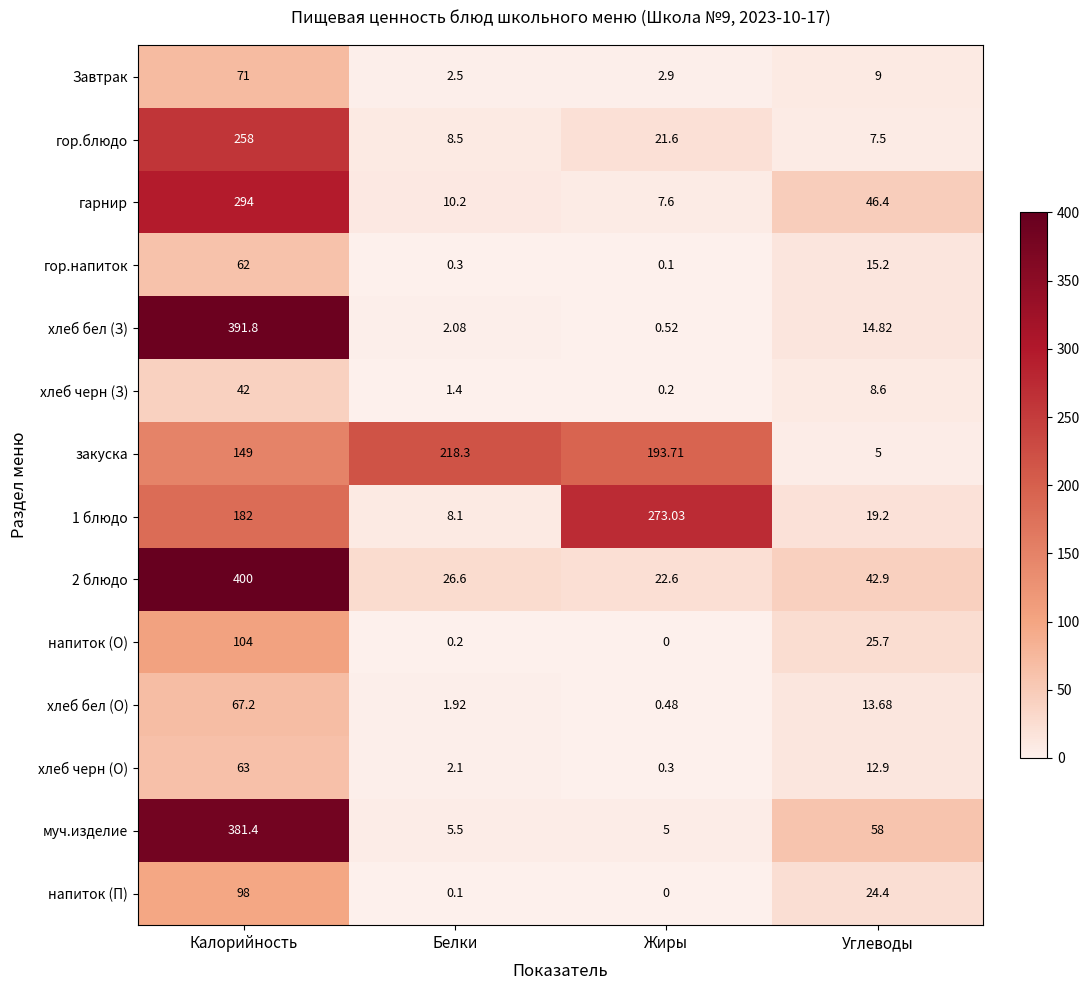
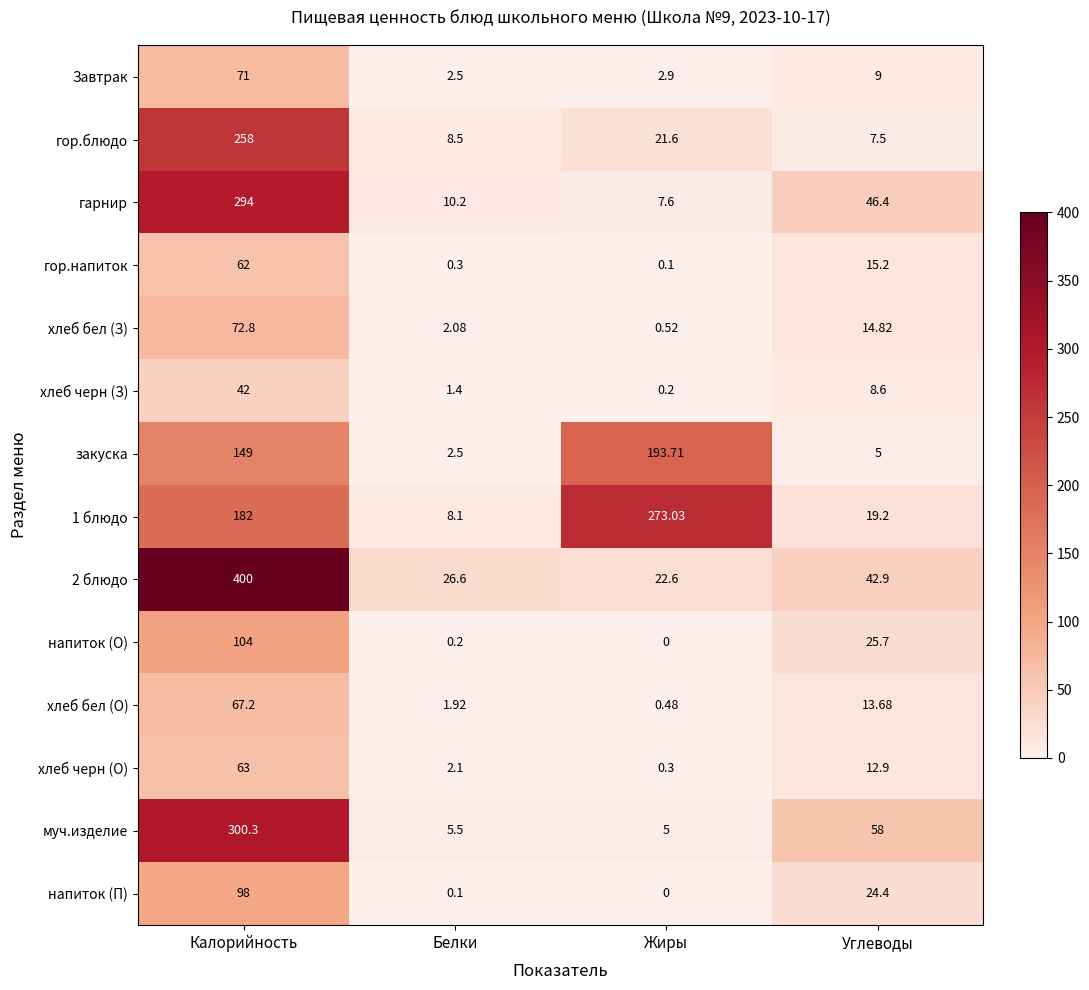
  {
    "Завтрак": {
      "Калорийность": 71,
      "Белки": 2.5,
      "Жиры": 2.9,
      "Углеводы": 9
    },
    "гор.блюдо": {
      "Калорийность": 258,
      "Белки": 8.5,
      "Жиры": 21.6,
      "Углеводы": 7.5
    },
    "гарнир": {
      "Калорийность": 294,
      "Белки": 10.2,
      "Жиры": 7.6,
      "Углеводы": 46.4
    },
    "гор.напиток": {
      "Калорийность": 62,
      "Белки": 0.3,
      "Жиры": 0.1,
      "Углеводы": 15.2
    },
    "хлеб бел (З)": {
-     "Калорийность": 391.8,
+     "Калорийность": 72.8,
      "Белки": 2.08,
      "Жиры": 0.52,
      "Углеводы": 14.82
    },
    "хлеб черн (З)": {
      "Калорийность": 42,
      "Белки": 1.4,
      "Жиры": 0.2,
      "Углеводы": 8.6
    },
    "закуска": {
      "Калорийность": 149,
-     "Белки": 218.3,
+     "Белки": 2.5,
      "Жиры": 193.71,
      "Углеводы": 5
    },
    "1 блюдо": {
      "Калорийность": 182,
      "Белки": 8.1,
      "Жиры": 273.03,
      "Углеводы": 19.2
    },
    "2 блюдо": {
      "Калорийность": 400,
      "Белки": 26.6,
      "Жиры": 22.6,
      "Углеводы": 42.9
    },
    "напиток (О)": {
      "Калорийность": 104,
      "Белки": 0.2,
      "Жиры": 0,
      "Углеводы": 25.7
    },
    "хлеб бел (О)": {
      "Калорийность": 67.2,
      "Белки": 1.92,
      "Жиры": 0.48,
      "Углеводы": 13.68
    },
    "хлеб черн (О)": {
      "Калорийность": 63,
      "Белки": 2.1,
      "Жиры": 0.3,
      "Углеводы": 12.9
    },
    "муч.изделие": {
-     "Калорийность": 381.4,
+     "Калорийность": 300.3,
      "Белки": 5.5,
      "Жиры": 5,
      "Углеводы": 58
    },
    "напиток (П)": {
      "Калорийность": 98,
      "Белки": 0.1,
      "Жиры": 0,
      "Углеводы": 24.4
    }
  }
